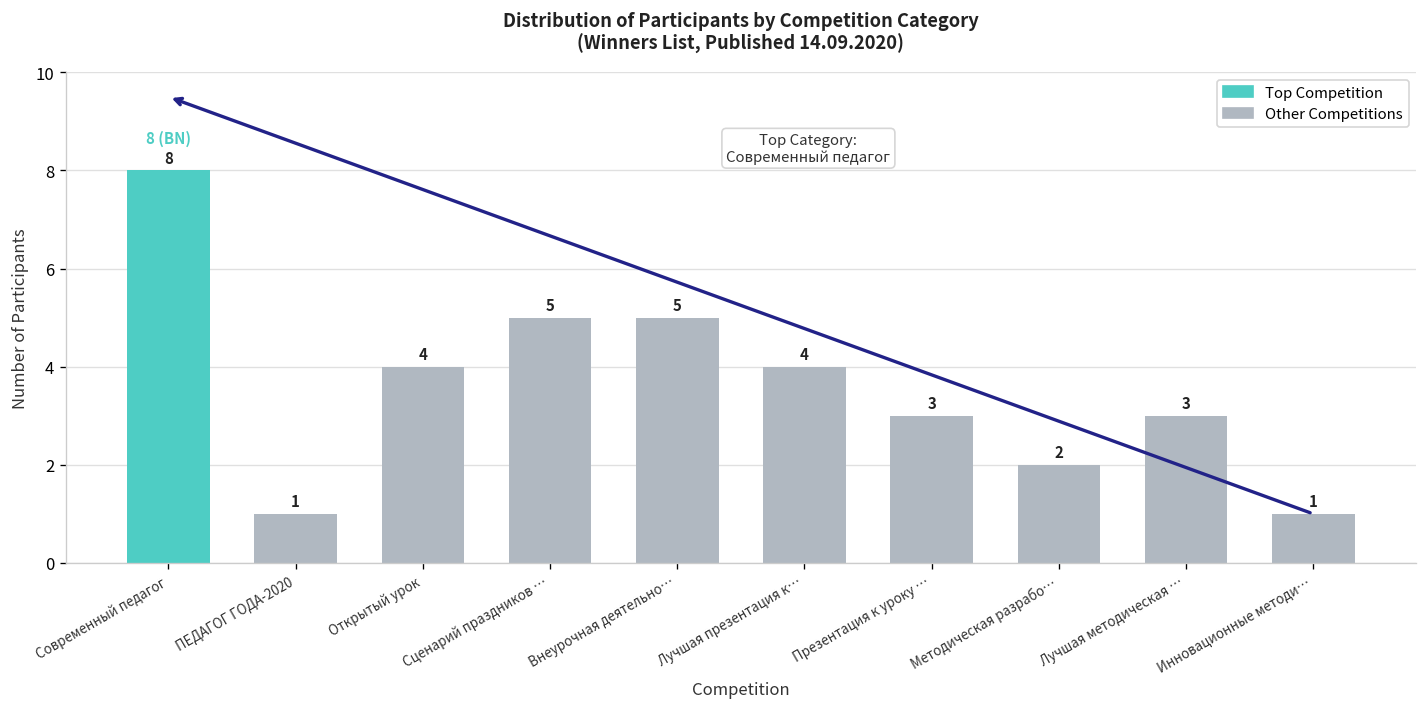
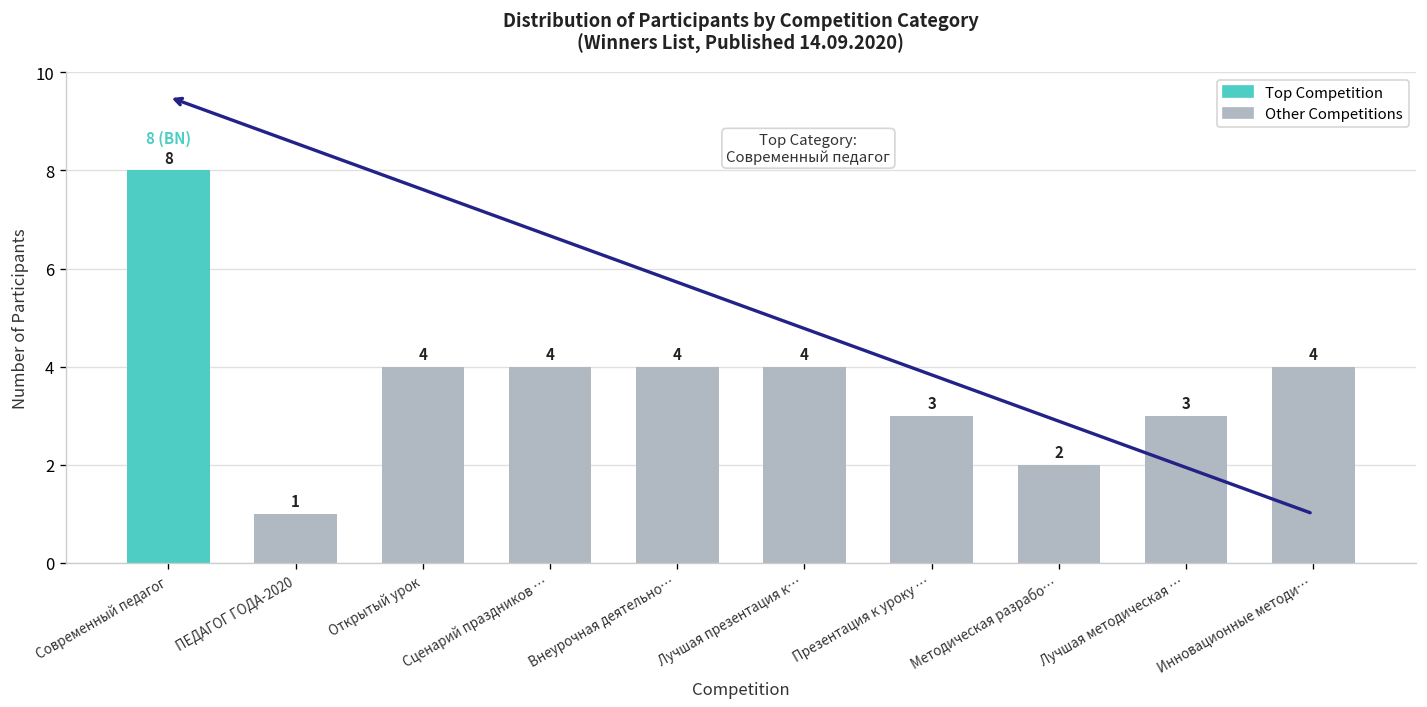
  {
    "Современный педагог": 8,
    "ПЕДАГОГ ГОДА-2020": 1,
    "Открытый урок": 4,
-   "Сценарий праздников …": 5,
-   "Внеурочная деятельно…": 5,
+   "Сценарий праздников …": 4,
+   "Внеурочная деятельно…": 4,
    "Лучшая презентация к…": 4,
    "Презентация к уроку …": 3,
    "Методическая разрабо…": 2,
    "Лучшая методическая …": 3,
-   "Инновационные методи…": 1
+   "Инновационные методи…": 4
  }
